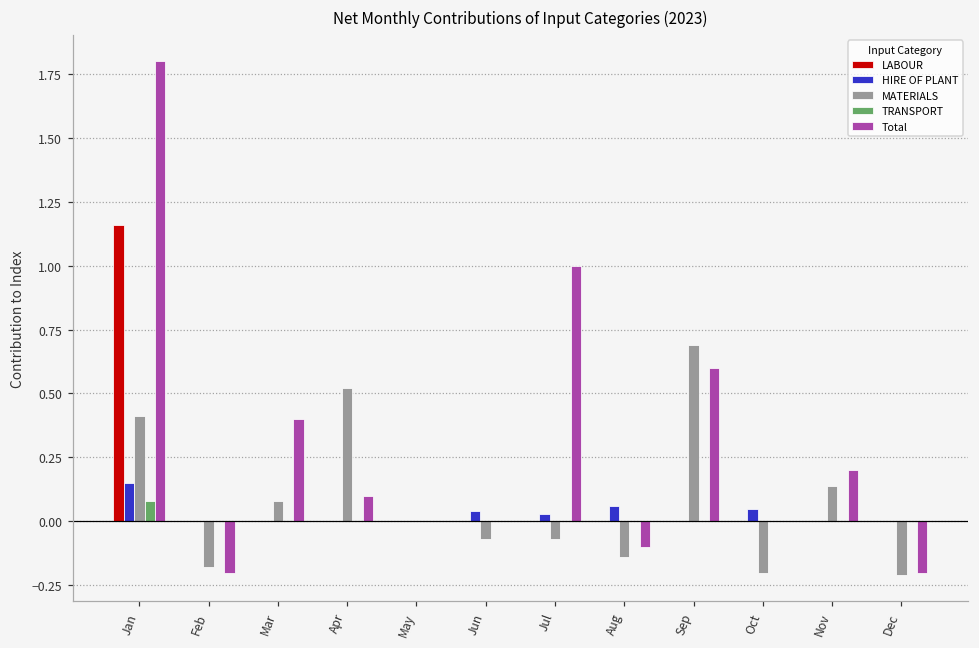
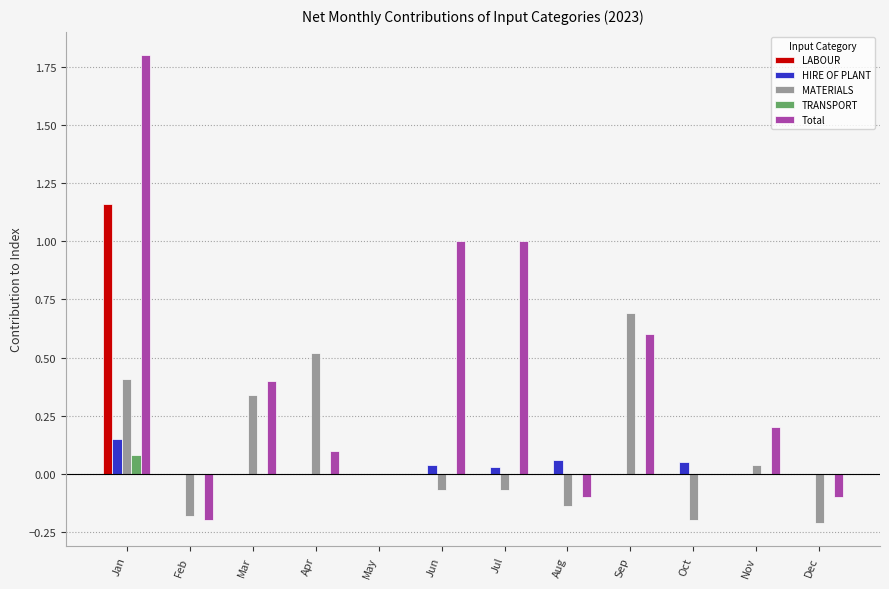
  {
    "LABOUR": {
      "Jan": 1.16,
      "Feb": 0.00,
      "Mar": 0.00,
      "Apr": 0.00,
      "May": 0.00,
      "Jun": 0.00,
      "Jul": 0.00,
      "Aug": 0.00,
      "Sep": 0.00,
      "Oct": 0.00,
      "Nov": 0.00,
      "Dec": 0.00
    },
    "HIRE OF PLANT": {
      "Jan": 0.15,
      "Feb": 0.00,
      "Mar": 0.00,
      "Apr": 0.00,
      "May": 0.00,
      "Jun": 0.04,
      "Jul": 0.03,
      "Aug": 0.06,
      "Sep": 0.00,
      "Oct": 0.05,
      "Nov": 0.00,
      "Dec": 0.00
    },
    "MATERIALS": {
      "Jan": 0.41,
      "Feb": -0.18,
-     "Mar": 0.08,
+     "Mar": 0.34,
      "Apr": 0.52,
      "May": 0.00,
      "Jun": -0.07,
      "Jul": -0.07,
      "Aug": -0.14,
      "Sep": 0.69,
      "Oct": -0.20,
-     "Nov": 0.14,
+     "Nov": 0.04,
      "Dec": -0.21
    },
    "TRANSPORT": {
      "Jan": 0.08,
      "Feb": 0.00,
      "Mar": 0.00,
      "Apr": 0.00,
      "May": 0.00,
      "Jun": 0.00,
      "Jul": 0.00,
      "Aug": 0.00,
      "Sep": 0.00,
      "Oct": 0.00,
      "Nov": 0.00,
      "Dec": 0.00
    },
    "Total": {
      "Jan": 1.8,
      "Feb": -0.2,
      "Mar": 0.4,
      "Apr": 0.1,
      "May": 0.0,
-     "Jun": 0,
+     "Jun": 1,
      "Jul": 1.0,
      "Aug": -0.1,
      "Sep": 0.6,
      "Oct": 0.0,
      "Nov": 0.2,
-     "Dec": -0.2
+     "Dec": -0.1
    }
  }
